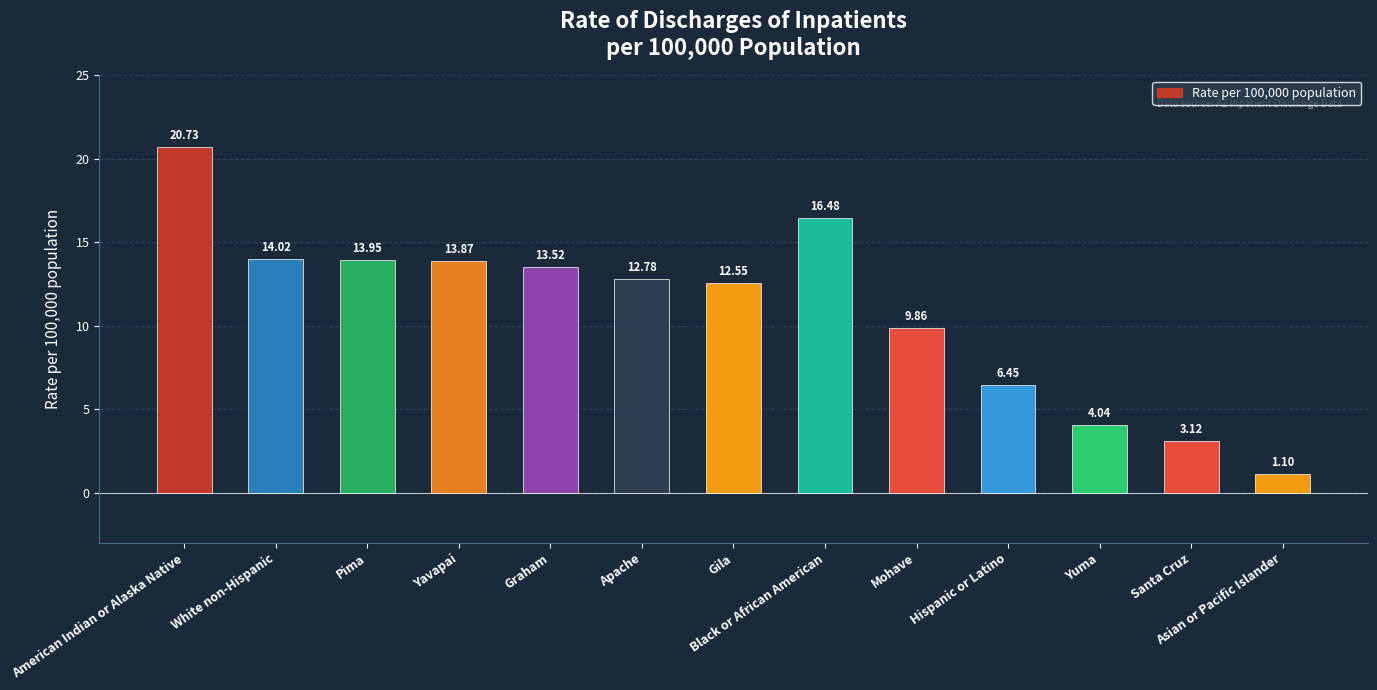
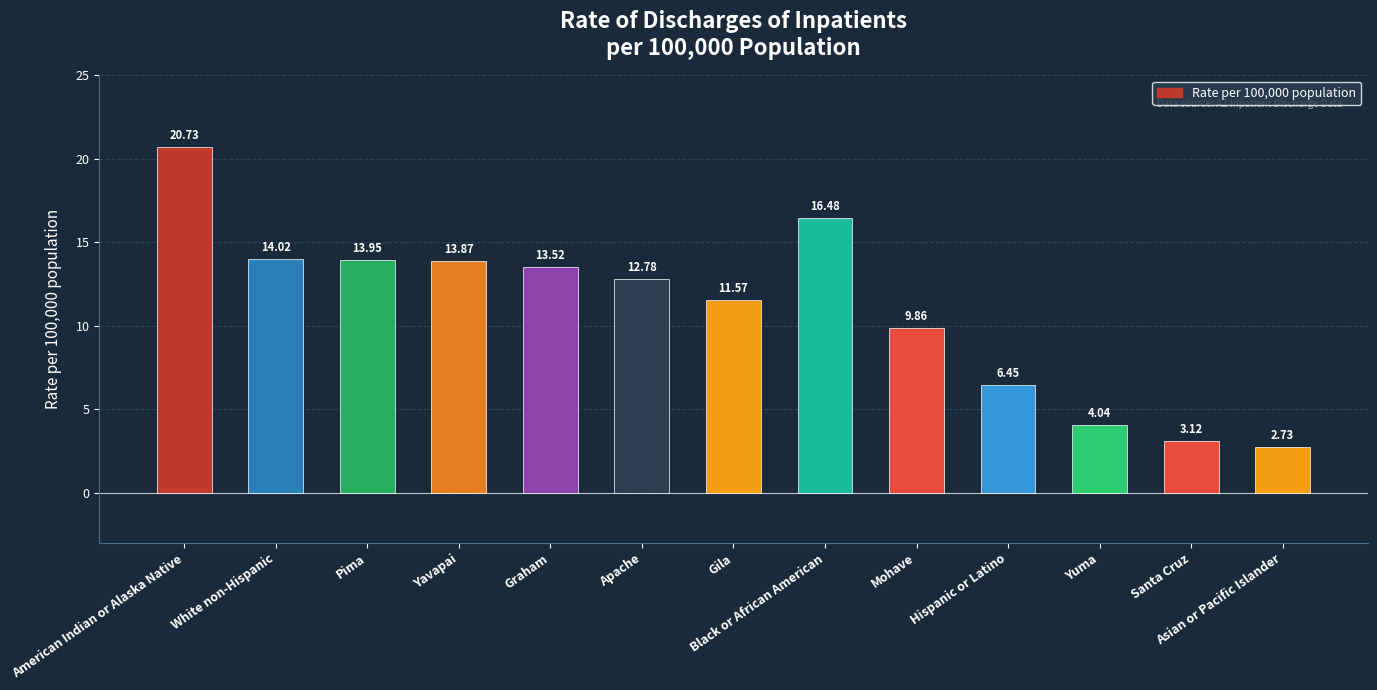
  {
    "American Indian or Alaska Native": 20.73,
    "White non-Hispanic": 14.02,
    "Pima": 13.95,
    "Yavapai": 13.87,
    "Graham": 13.52,
    "Apache": 12.78,
-   "Gila": 12.55,
+   "Gila": 11.57,
    "Black or African American": 16.48,
    "Mohave": 9.86,
    "Hispanic or Latino": 6.45,
    "Yuma": 4.04,
    "Santa Cruz": 3.12,
-   "Asian or Pacific Islander": 1.10
+   "Asian or Pacific Islander": 2.73
  }
